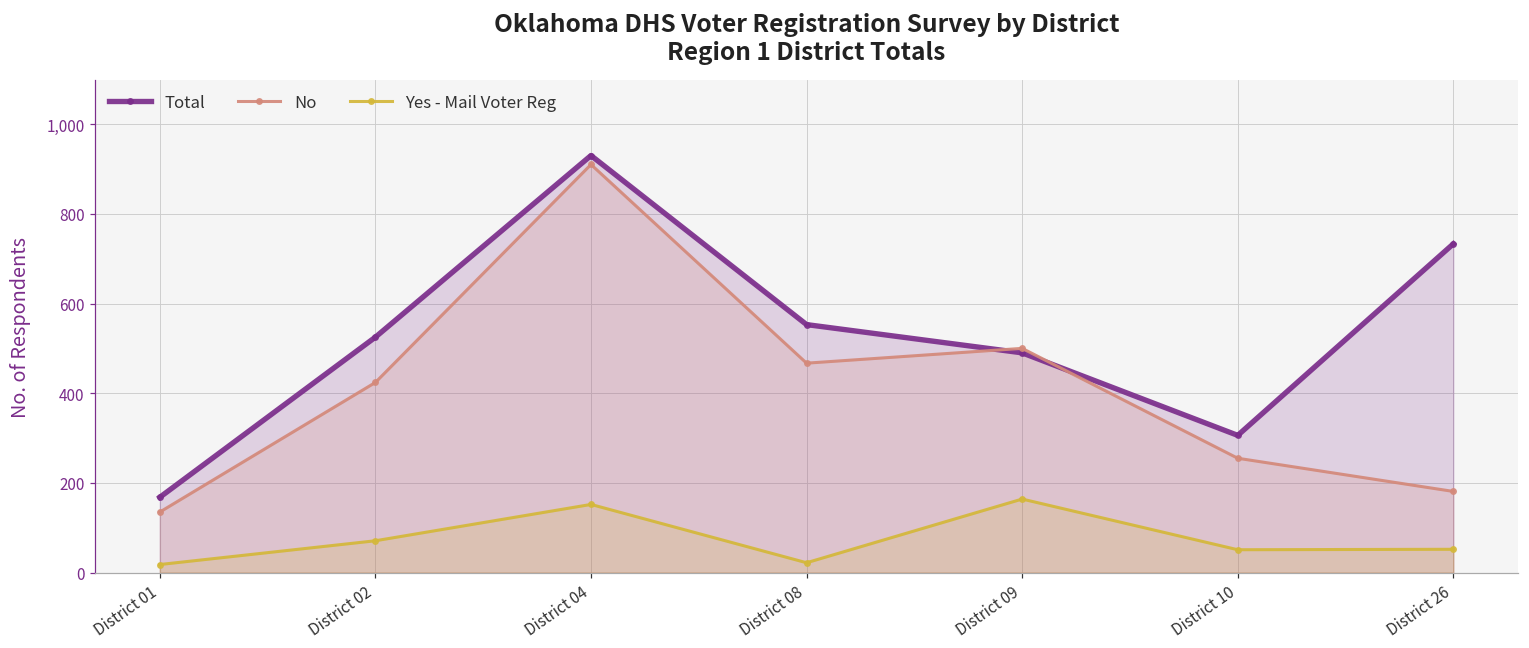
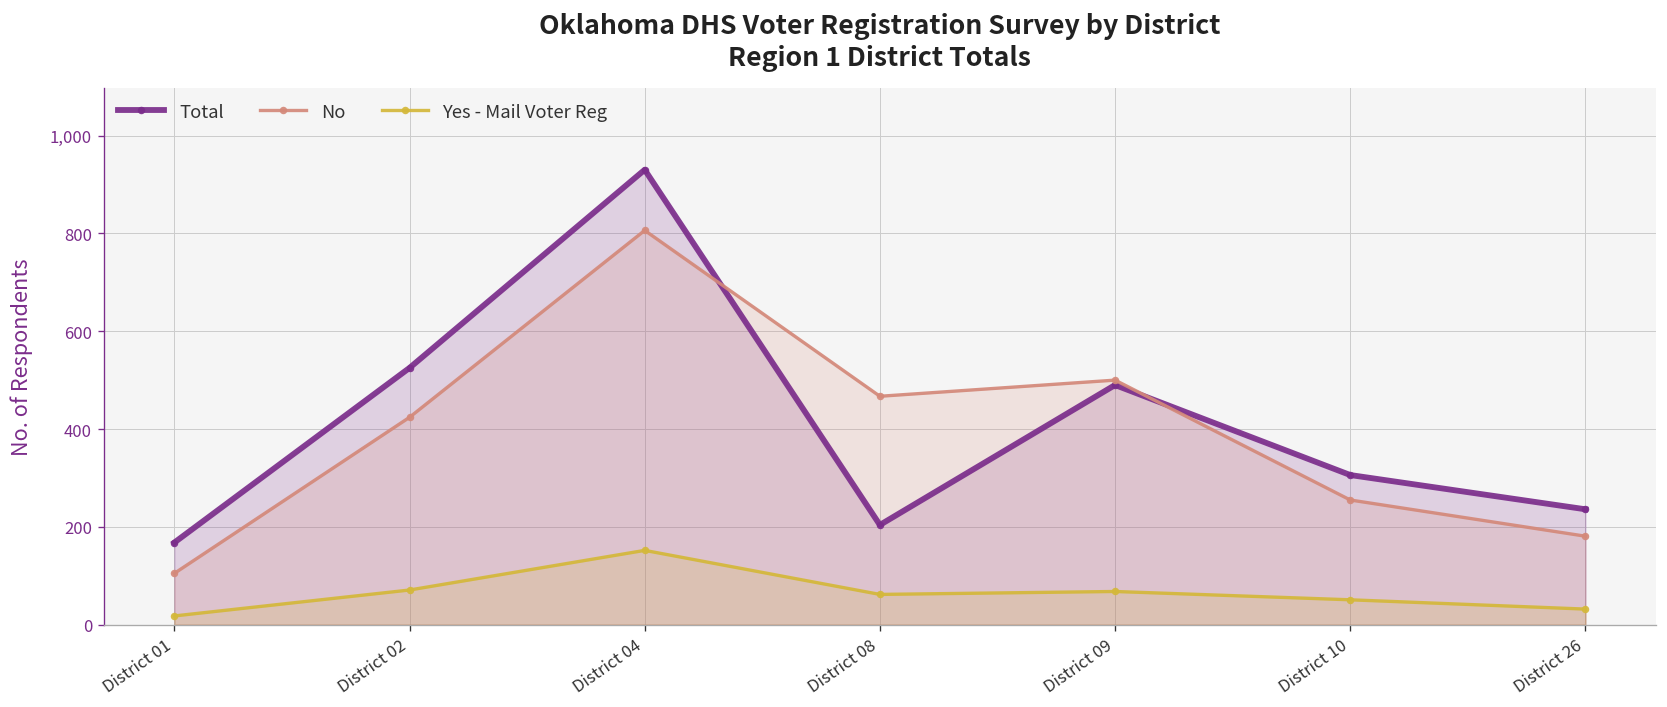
  {
    "Total": {
      "District 01": 170,
      "District 02": 530,
      "District 04": 930,
-     "District 08": 550,
+     "District 08": 200,
      "District 09": 490,
      "District 10": 310,
-     "District 26": 730
+     "District 26": 240
    },
    "No": {
-     "District 01": 140,
+     "District 01": 110,
      "District 02": 420,
-     "District 04": 910,
+     "District 04": 810,
      "District 08": 470,
      "District 09": 500,
      "District 10": 260,
      "District 26": 180
    },
    "Yes - Mail Voter Reg": {
      "District 01": 20,
      "District 02": 70,
      "District 04": 150,
-     "District 08": 20,
-     "District 09": 160,
+     "District 08": 60,
+     "District 09": 70,
      "District 10": 50,
-     "District 26": 50
+     "District 26": 30
    }
  }
